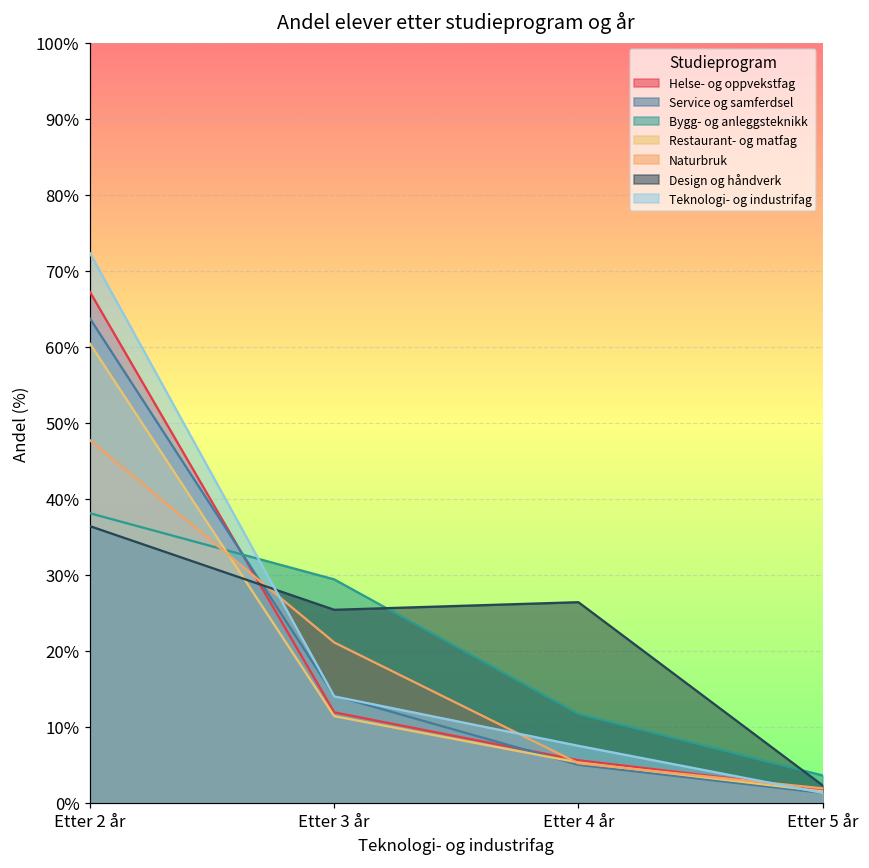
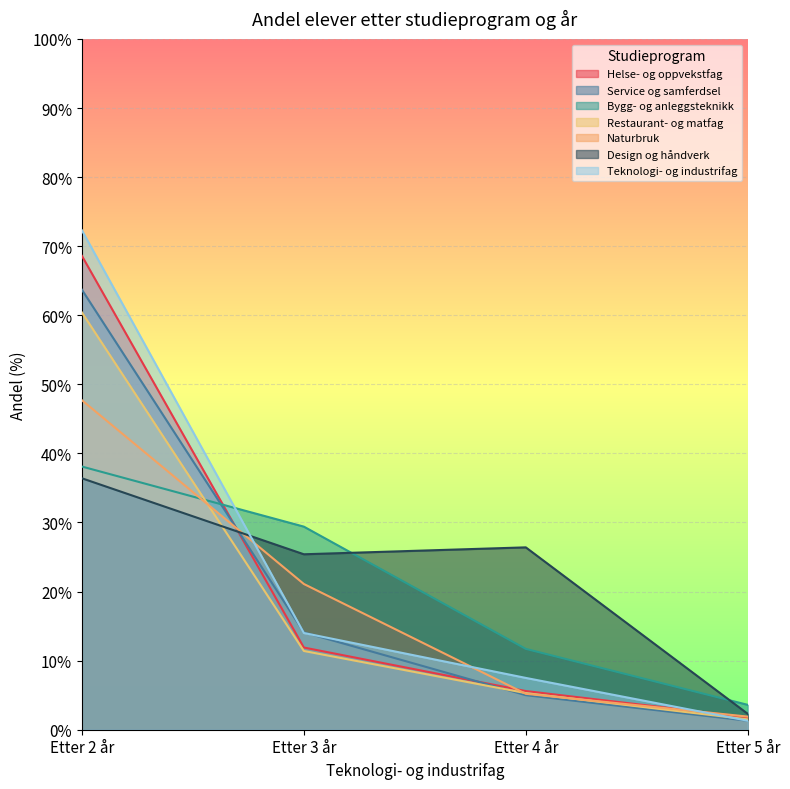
  {
    "Helse- og oppvekstfag": {
-     "Etter 2 år": "67%",
+     "Etter 2 år": "69%",
      "Etter 3 år": "12%"
    },
    "Design og håndverk": {
      "Etter 2 år": "36%",
      "Etter 3 år": "25%",
      "Etter 4 år": "26%",
      "Etter 5 år": "2%"
    },
    "Teknologi- og industrifag": {
      "Etter 2 år": "72%",
      "Etter 4 år": "8%"
    }
  }
